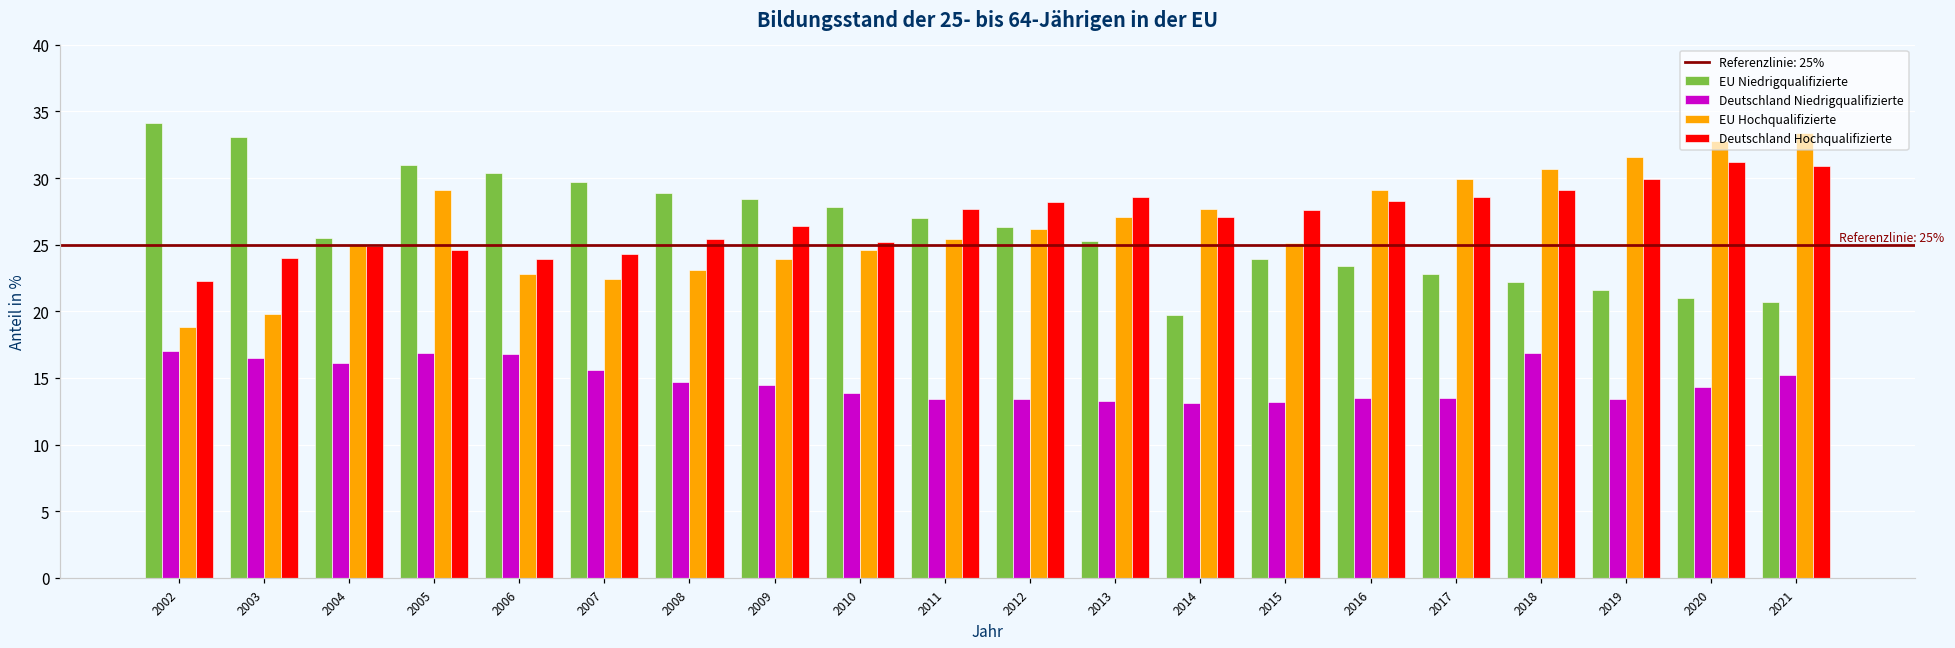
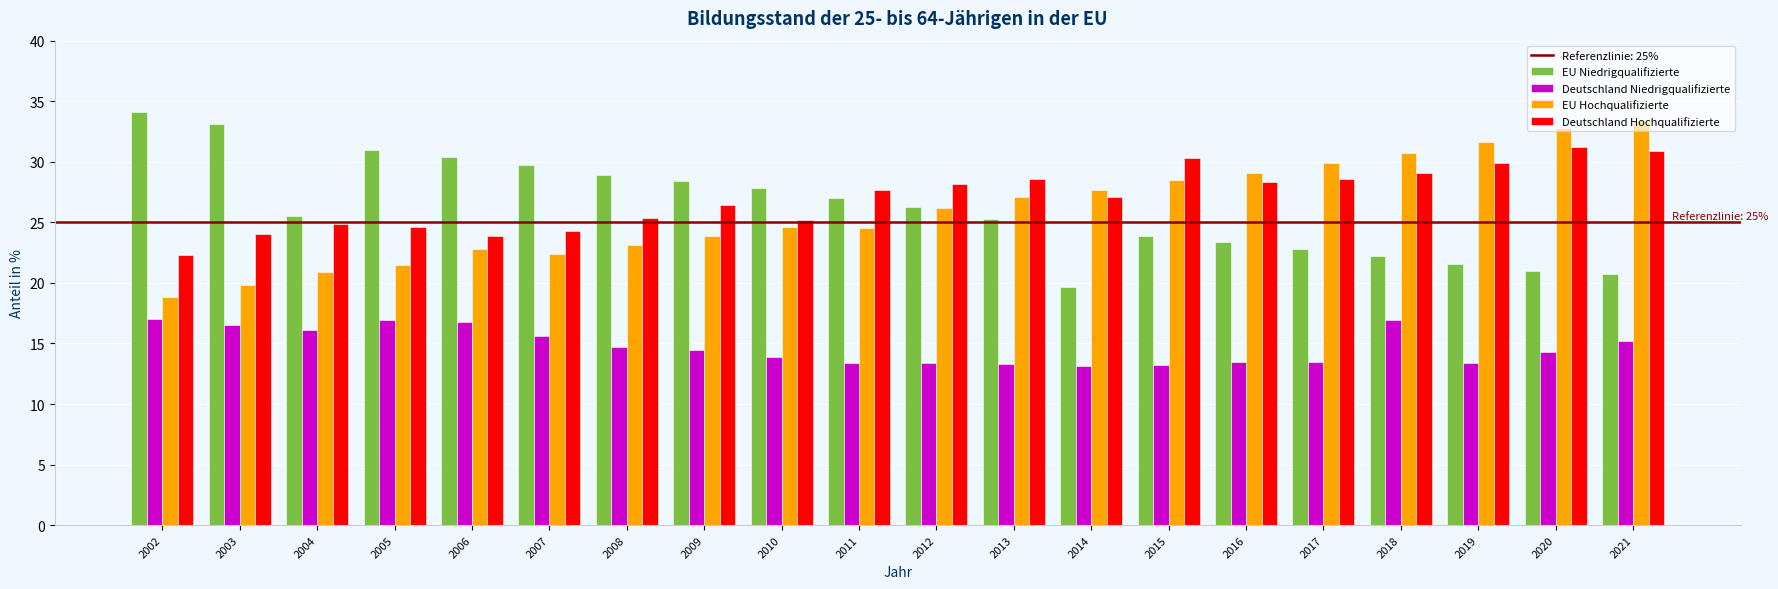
  {
    "EU Niedrigqualifizierte": {
      "2002": 34.1,
      "2003": 33.1,
      "2004": 25.5,
      "2005": 31.0,
      "2006": 30.4,
      "2007": 29.7,
      "2008": 28.9,
      "2009": 28.4,
      "2010": 27.8,
      "2011": 27.0,
      "2012": 26.3,
      "2013": 25.3,
      "2014": 19.7,
      "2015": 23.9,
      "2016": 23.4,
      "2017": 22.8,
      "2018": 22.2,
      "2019": 21.6,
      "2020": 21.0,
      "2021": 20.7
    },
    "Deutschland Niedrigqualifizierte": {
      "2002": 17.0,
      "2003": 16.5,
      "2004": 16.1,
      "2005": 16.9,
      "2006": 16.8,
      "2007": 15.6,
      "2008": 14.7,
      "2009": 14.5,
      "2010": 13.9,
      "2011": 13.4,
      "2012": 13.4,
      "2013": 13.3,
      "2014": 13.1,
      "2015": 13.2,
      "2016": 13.5,
      "2017": 13.5,
      "2018": 16.9,
      "2019": 13.4,
      "2020": 14.3,
      "2021": 15.2
    },
    "EU Hochqualifizierte": {
      "2002": 18.8,
      "2003": 19.8,
-     "2004": 25.0,
-     "2005": 29.1,
+     "2004": 20.9,
+     "2005": 21.5,
      "2006": 22.8,
      "2007": 22.4,
      "2008": 23.1,
      "2009": 23.9,
      "2010": 24.6,
-     "2011": 25.4,
+     "2011": 24.5,
      "2012": 26.2,
      "2013": 27.1,
      "2014": 27.7,
-     "2015": 25.1,
+     "2015": 28.5,
      "2016": 29.1,
      "2017": 29.9,
      "2018": 30.7,
      "2019": 31.6
    },
    "Deutschland Hochqualifizierte": {
      "2002": 22.3,
      "2003": 24.0,
      "2004": 24.9,
      "2005": 24.6,
      "2006": 23.9,
      "2007": 24.3,
      "2008": 25.4,
      "2009": 26.4,
      "2010": 25.2,
      "2011": 27.7,
      "2012": 28.2,
      "2013": 28.6,
      "2014": 27.1,
-     "2015": 27.6,
+     "2015": 30.3,
      "2016": 28.3,
      "2017": 28.6,
      "2018": 29.1,
      "2019": 29.9,
      "2020": 31.2,
      "2021": 30.9
    }
  }
